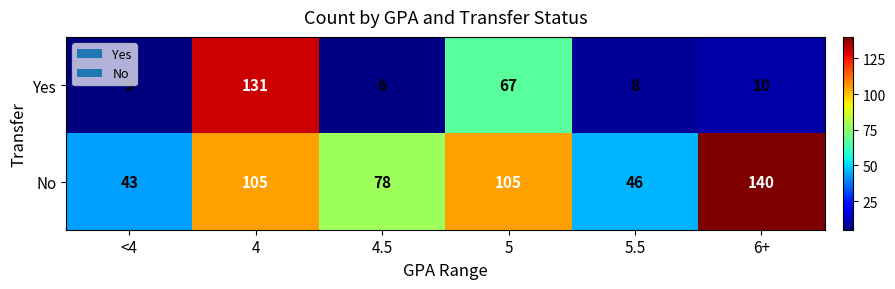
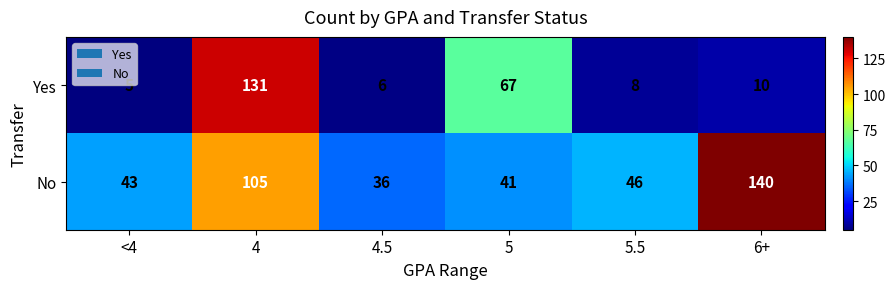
  {
    "Yes": {
      "4": 131,
      "4.5": 6,
      "5": 67,
      "5.5": 8,
      "6+": 10
    },
    "No": {
      "<4": 43,
      "4": 105,
-     "4.5": 78,
-     "5": 105,
+     "4.5": 36,
+     "5": 41,
      "5.5": 46,
      "6+": 140
    }
  }
